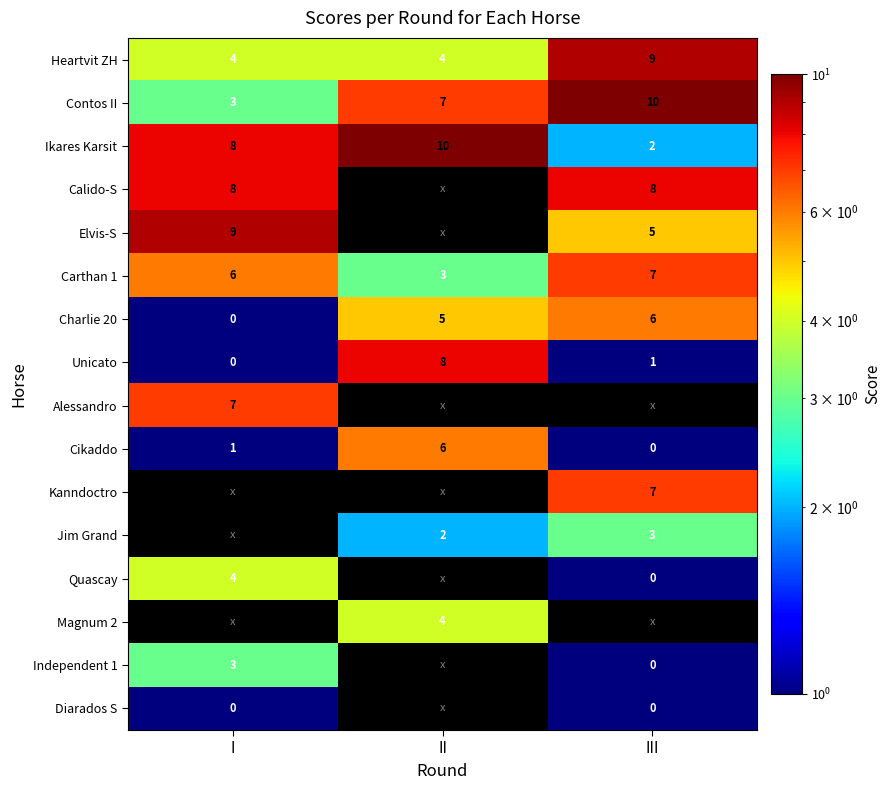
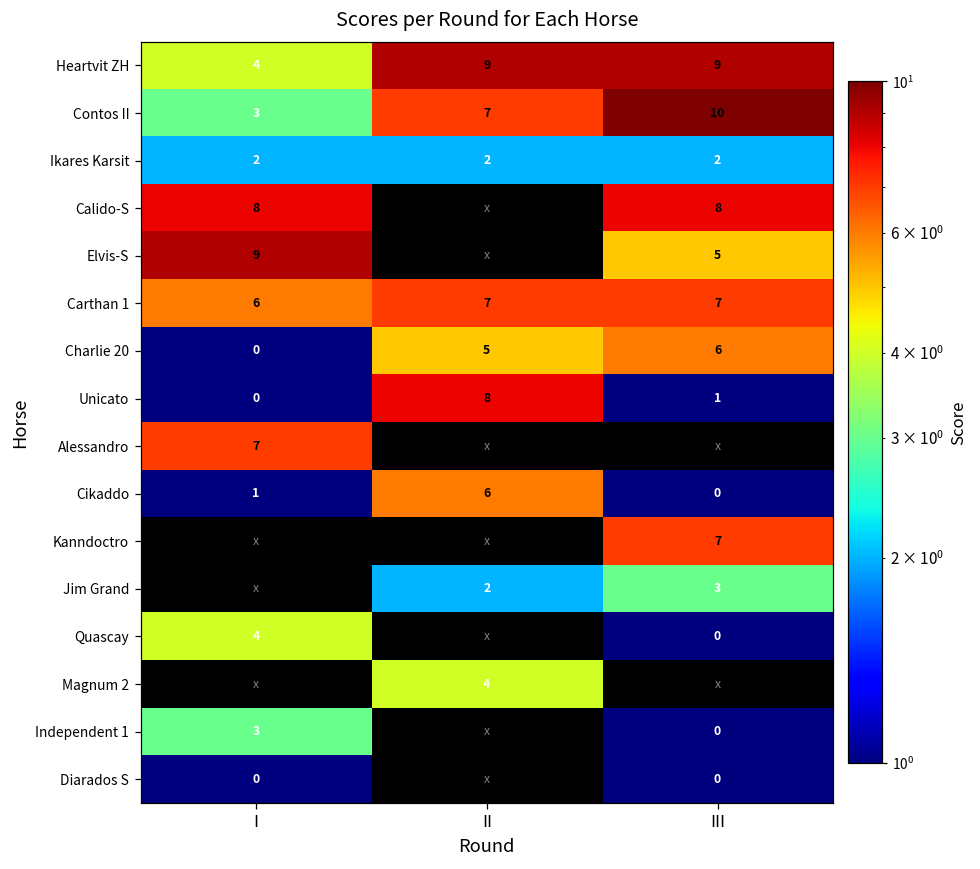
  {
    "Heartvit ZH": {
      "I": 4,
-     "II": 4,
+     "II": 9,
      "III": 9
    },
    "Contos II": {
      "I": 3,
      "II": 7,
      "III": 10
    },
    "Ikares Karsit": {
-     "I": 8,
-     "II": 10,
+     "I": 2,
+     "II": 2,
      "III": 2
    },
    "Calido-S": {
      "I": 8,
      "III": 8
    },
    "Elvis-S": {
      "I": 9,
      "III": 5
    },
    "Carthan 1": {
      "I": 6,
-     "II": 3,
+     "II": 7,
      "III": 7
    },
    "Charlie 20": {
      "I": 0,
      "II": 5,
      "III": 6
    },
    "Unicato": {
      "I": 0,
      "II": 8,
      "III": 1
    },
    "Alessandro": {
      "I": 7
    },
    "Cikaddo": {
      "I": 1,
      "II": 6,
      "III": 0
    },
    "Kanndoctro": {
      "III": 7
    },
    "Jim Grand": {
      "II": 2,
      "III": 3
    },
    "Quascay": {
      "I": 4,
      "III": 0
    },
    "Magnum 2": {
      "II": 4
    },
    "Independent 1": {
      "I": 3,
      "III": 0
    },
    "Diarados S": {
      "I": 0,
      "III": 0
    }
  }
